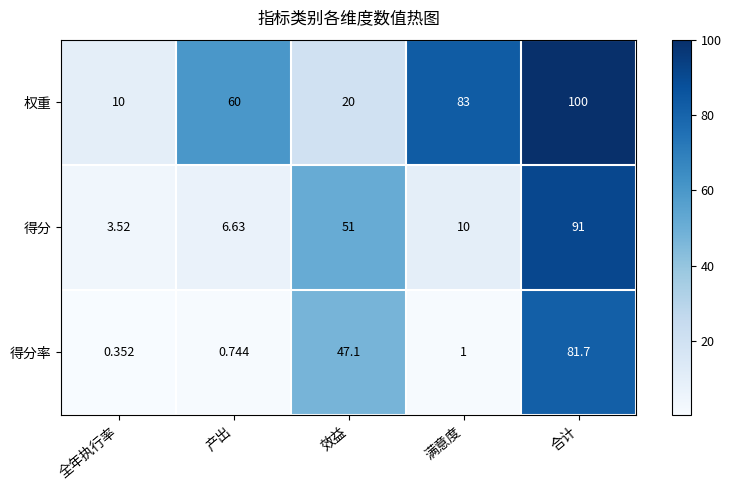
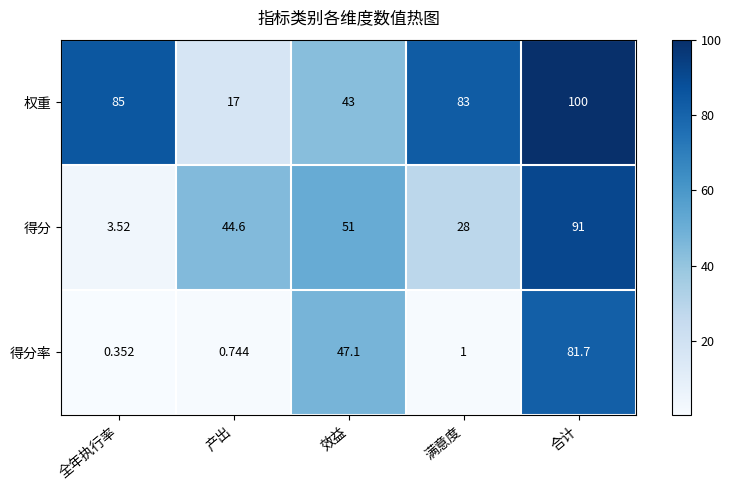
  {
    "权重": {
-     "全年执行率": 10,
-     "产出": 60,
-     "效益": 20,
+     "全年执行率": 85,
+     "产出": 17,
+     "效益": 43,
      "满意度": 83,
      "合计": 100
    },
    "得分": {
      "全年执行率": 3.52,
-     "产出": 6.63,
+     "产出": 44.6,
      "效益": 51,
-     "满意度": 10,
+     "满意度": 28,
      "合计": 91
    },
    "得分率": {
      "全年执行率": 0.352,
      "产出": 0.744,
      "效益": 47.1,
      "满意度": 1,
      "合计": 81.7
    }
  }
